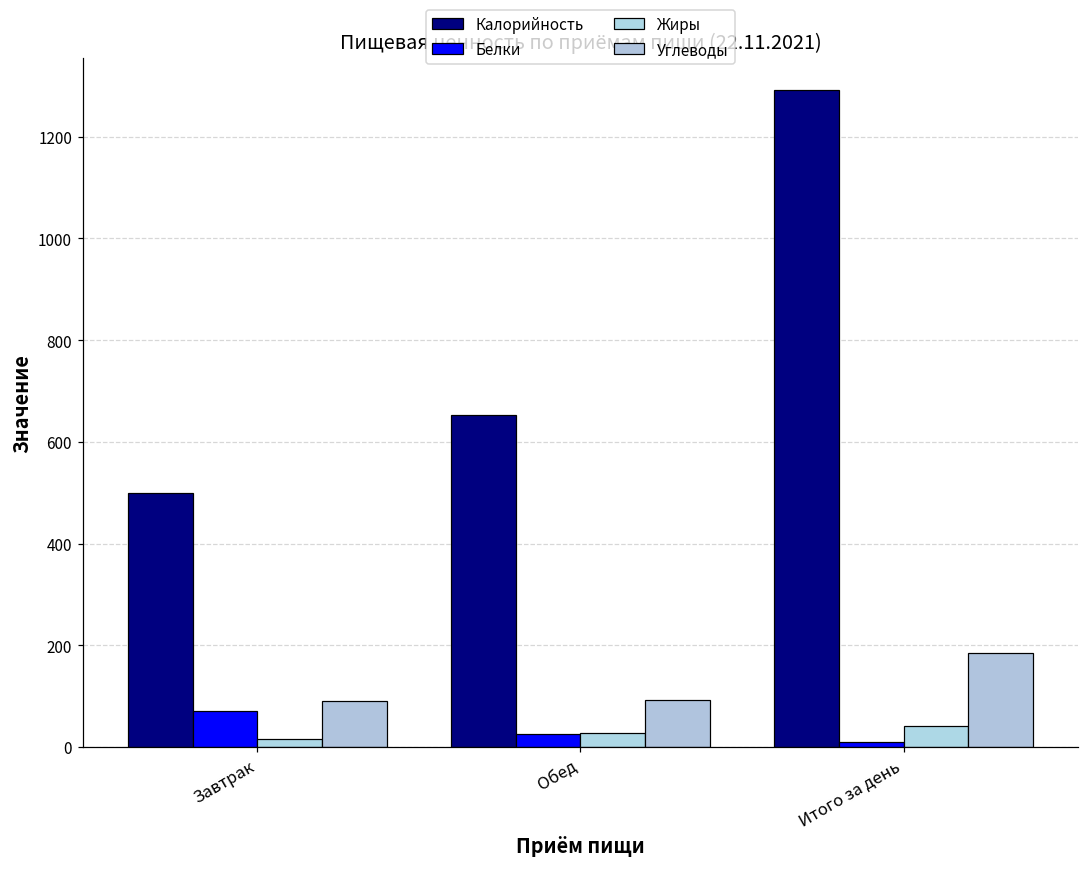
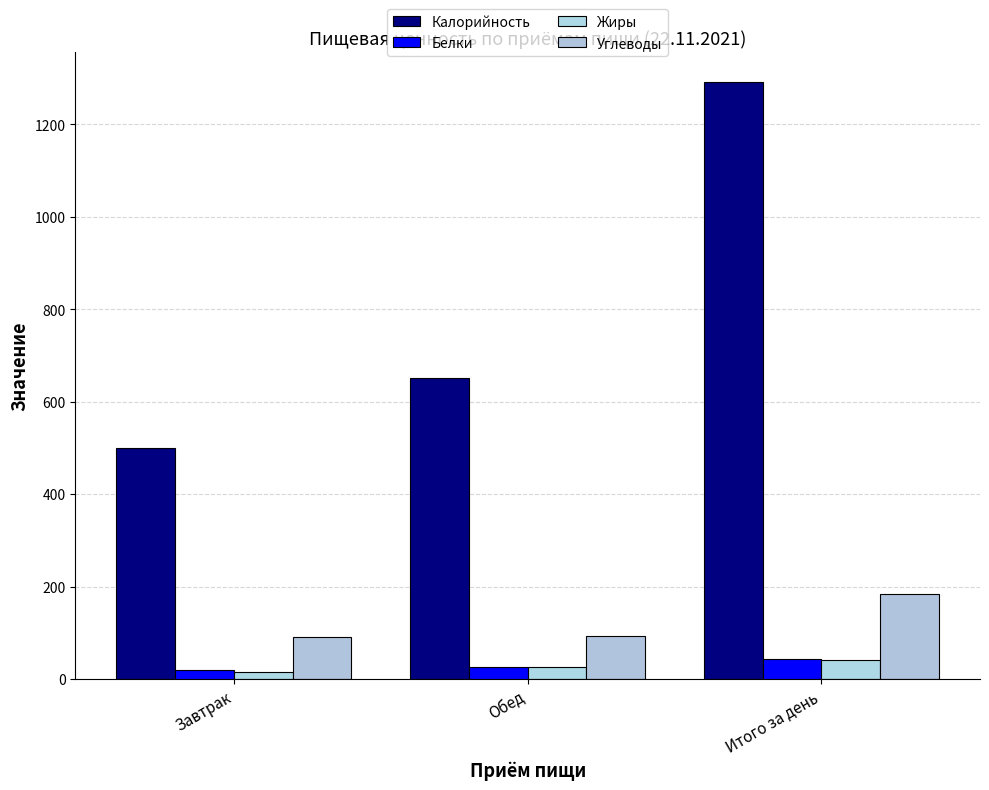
  {
    "Калорийность": {
      "Завтрак": 500,
      "Обед": 650,
      "Итого за день": 1290
    },
    "Белки": {
-     "Завтрак": 70,
+     "Завтрак": 20,
      "Обед": 30,
-     "Итого за день": 10
+     "Итого за день": 40
    }
  }
